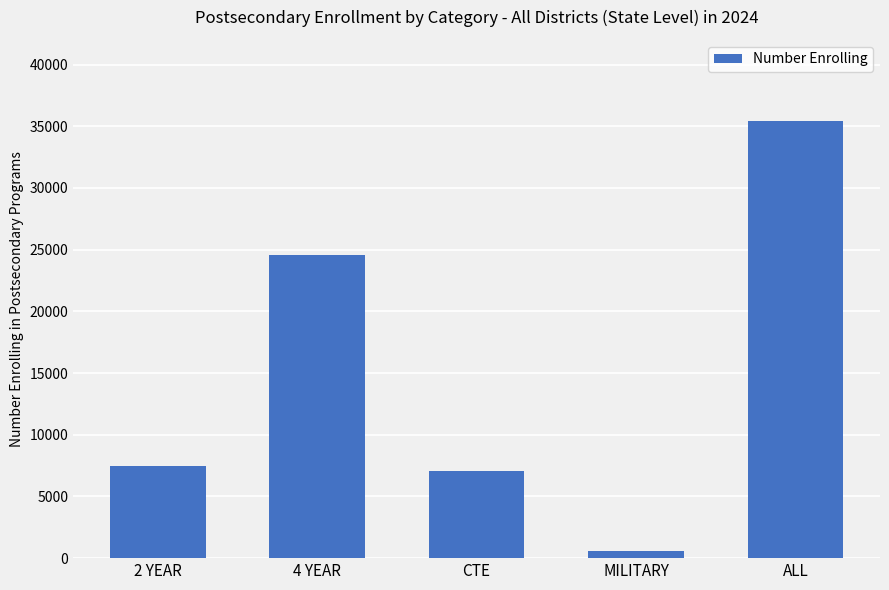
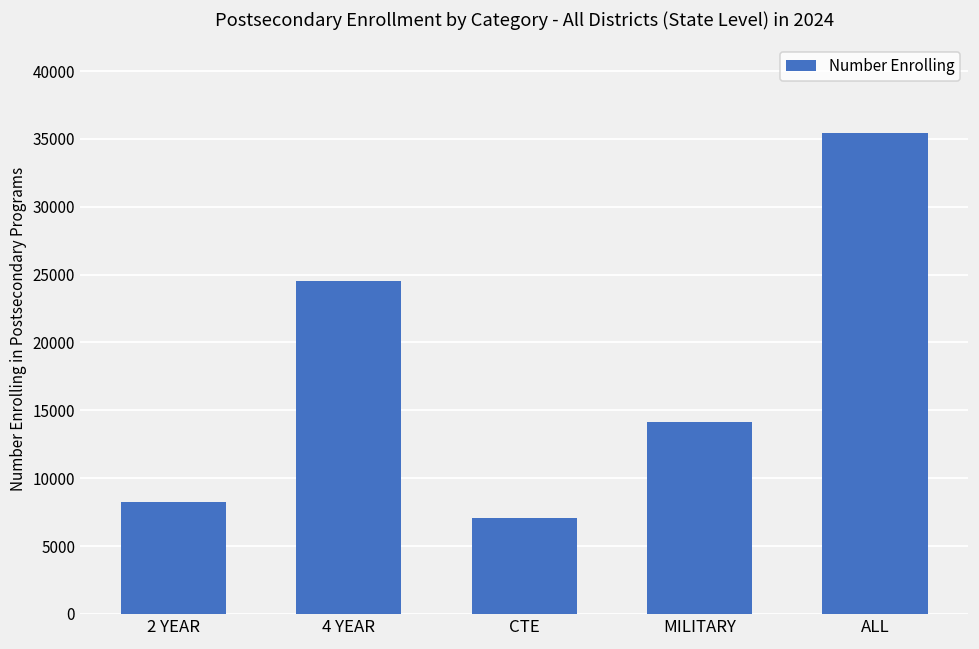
  {
-   "2 YEAR": 7500,
+   "2 YEAR": 8200,
    "4 YEAR": 24600,
    "CTE": 7100,
-   "MILITARY": 600,
+   "MILITARY": 14100,
    "ALL": 35400
  }
